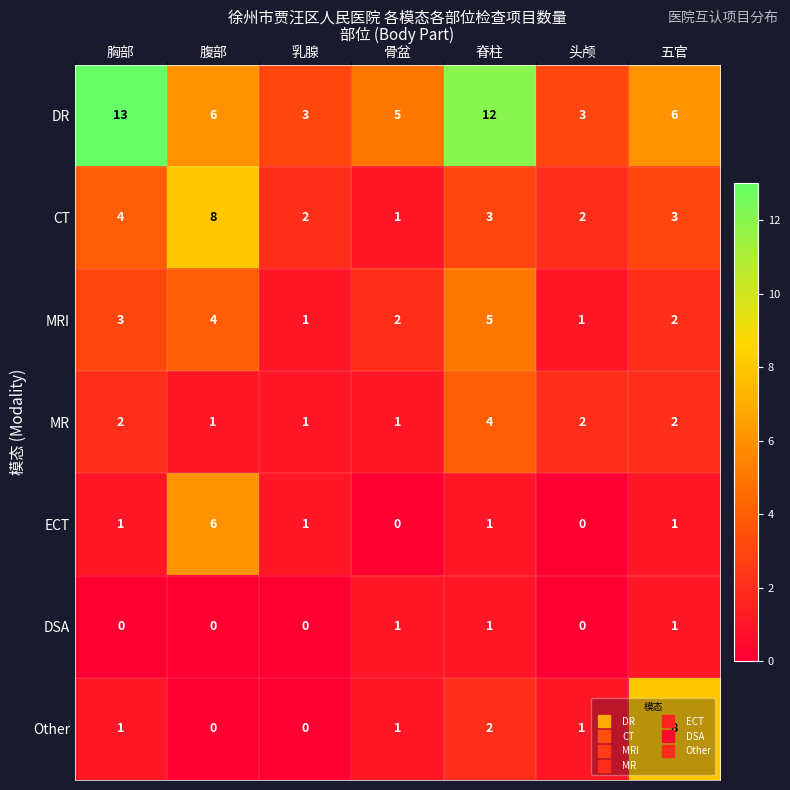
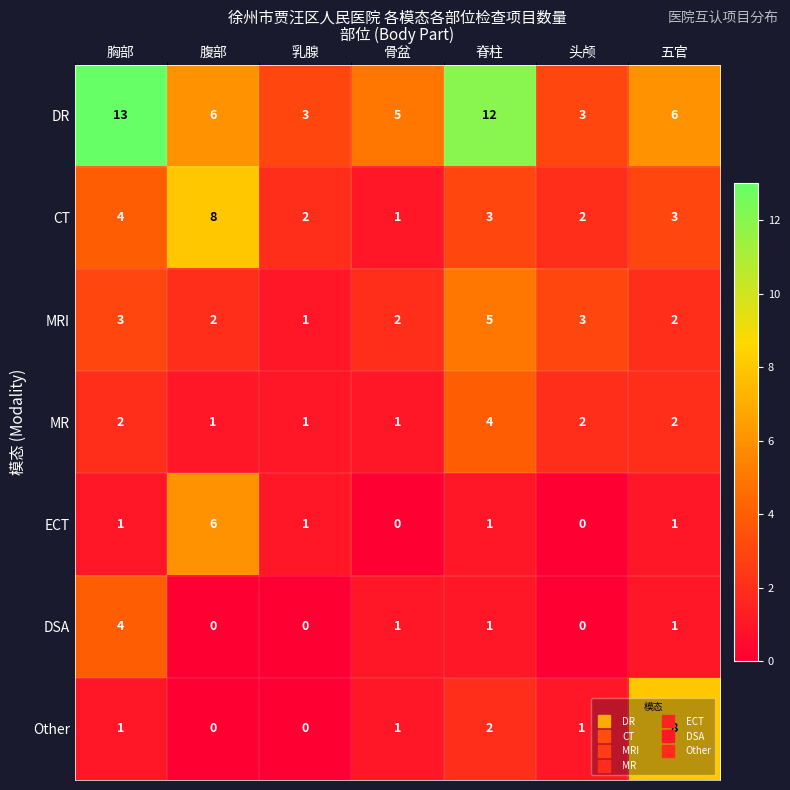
  {
    "DR": {
      "胸部": 13,
      "腹部": 6,
      "乳腺": 3,
      "骨盆": 5,
      "脊柱": 12,
      "头颅": 3,
      "五官": 6
    },
    "CT": {
      "胸部": 4,
      "腹部": 8,
      "乳腺": 2,
      "骨盆": 1,
      "脊柱": 3,
      "头颅": 2,
      "五官": 3
    },
    "MRI": {
      "胸部": 3,
-     "腹部": 4,
+     "腹部": 2,
      "乳腺": 1,
      "骨盆": 2,
      "脊柱": 5,
-     "头颅": 1,
+     "头颅": 3,
      "五官": 2
    },
    "MR": {
      "胸部": 2,
      "腹部": 1,
      "乳腺": 1,
      "骨盆": 1,
      "脊柱": 4,
      "头颅": 2,
      "五官": 2
    },
    "ECT": {
      "胸部": 1,
      "腹部": 6,
      "乳腺": 1,
      "骨盆": 0,
      "脊柱": 1,
      "头颅": 0,
      "五官": 1
    },
    "DSA": {
-     "胸部": 0,
+     "胸部": 4,
      "腹部": 0,
      "乳腺": 0,
      "骨盆": 1,
      "脊柱": 1,
      "头颅": 0,
      "五官": 1
    },
    "Other": {
      "胸部": 1,
      "腹部": 0,
      "乳腺": 0,
      "骨盆": 1,
      "脊柱": 2,
      "头颅": 1
    }
  }
